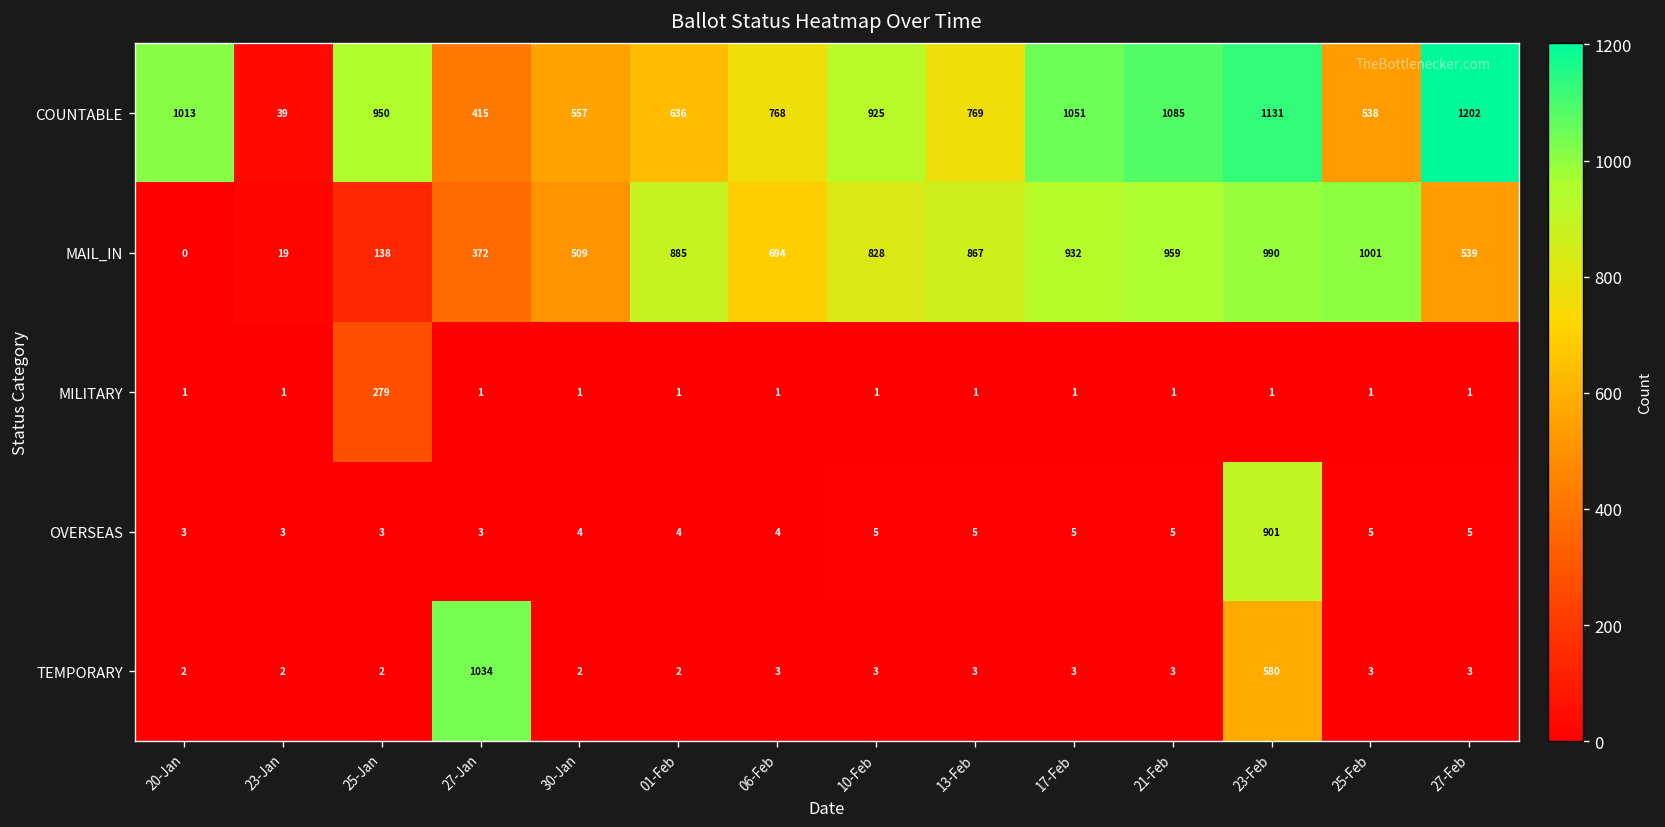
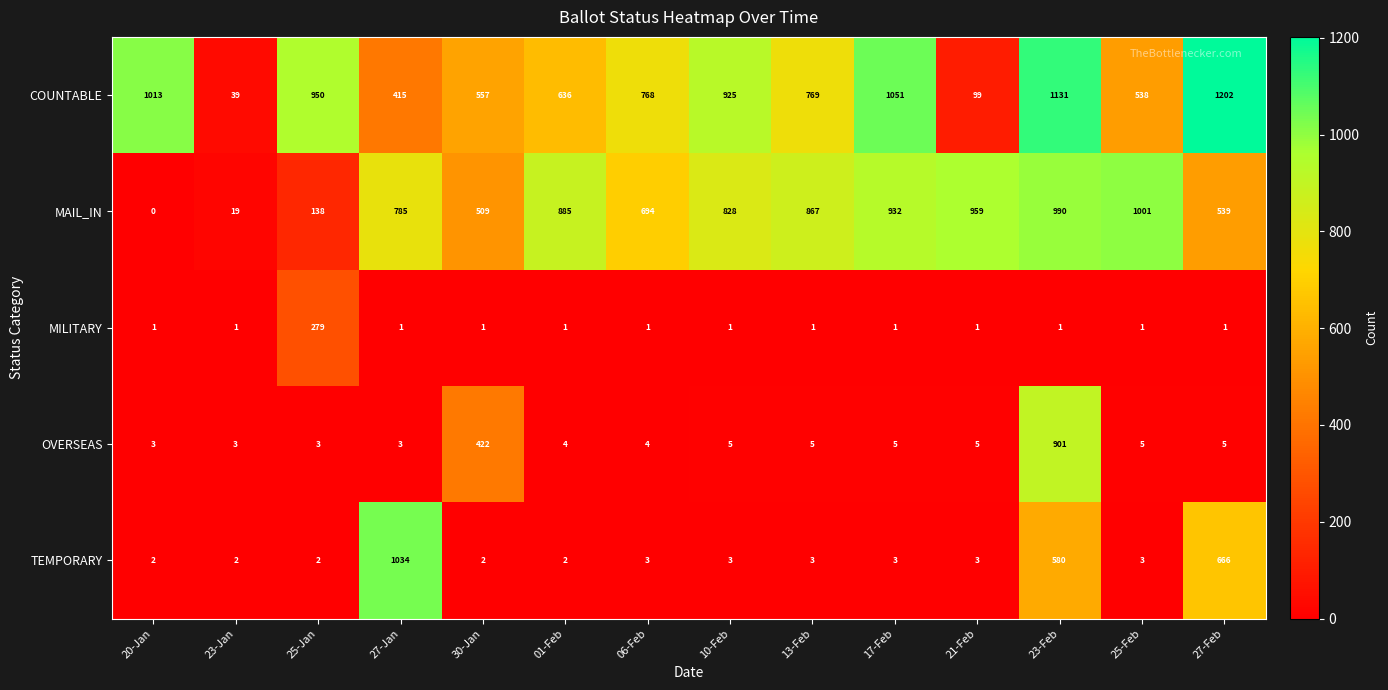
  {
    "COUNTABLE": {
      "20-Jan": 1013,
      "23-Jan": 39,
      "25-Jan": 950,
      "27-Jan": 415,
      "30-Jan": 557,
      "01-Feb": 636,
      "06-Feb": 768,
      "10-Feb": 925,
      "13-Feb": 769,
      "17-Feb": 1051,
-     "21-Feb": 1085,
+     "21-Feb": 99,
      "23-Feb": 1131,
      "25-Feb": 538
    },
    "MAIL_IN": {
      "20-Jan": 0,
      "23-Jan": 19,
      "25-Jan": 138,
-     "27-Jan": 372,
+     "27-Jan": 785,
      "30-Jan": 509,
      "01-Feb": 885,
      "06-Feb": 694,
      "10-Feb": 828,
      "13-Feb": 867,
      "17-Feb": 932,
      "21-Feb": 959,
      "23-Feb": 990,
      "25-Feb": 1001,
      "27-Feb": 539
    },
    "MILITARY": {
      "20-Jan": 1,
      "23-Jan": 1,
      "25-Jan": 279,
      "27-Jan": 1,
      "30-Jan": 1,
      "01-Feb": 1,
      "06-Feb": 1,
      "10-Feb": 1,
      "13-Feb": 1,
      "17-Feb": 1,
      "21-Feb": 1,
      "23-Feb": 1,
      "25-Feb": 1,
      "27-Feb": 1
    },
    "OVERSEAS": {
      "20-Jan": 3,
      "23-Jan": 3,
      "25-Jan": 3,
      "27-Jan": 3,
-     "30-Jan": 4,
+     "30-Jan": 422,
      "01-Feb": 4,
      "06-Feb": 4,
      "10-Feb": 5,
      "13-Feb": 5,
      "17-Feb": 5,
      "21-Feb": 5,
      "23-Feb": 901,
      "25-Feb": 5,
      "27-Feb": 5
    },
    "TEMPORARY": {
      "20-Jan": 2,
      "23-Jan": 2,
      "25-Jan": 2,
      "27-Jan": 1034,
      "30-Jan": 2,
      "01-Feb": 2,
      "06-Feb": 3,
      "10-Feb": 3,
      "13-Feb": 3,
      "17-Feb": 3,
      "21-Feb": 3,
      "23-Feb": 580,
      "25-Feb": 3,
-     "27-Feb": 3
+     "27-Feb": 666
    }
  }
